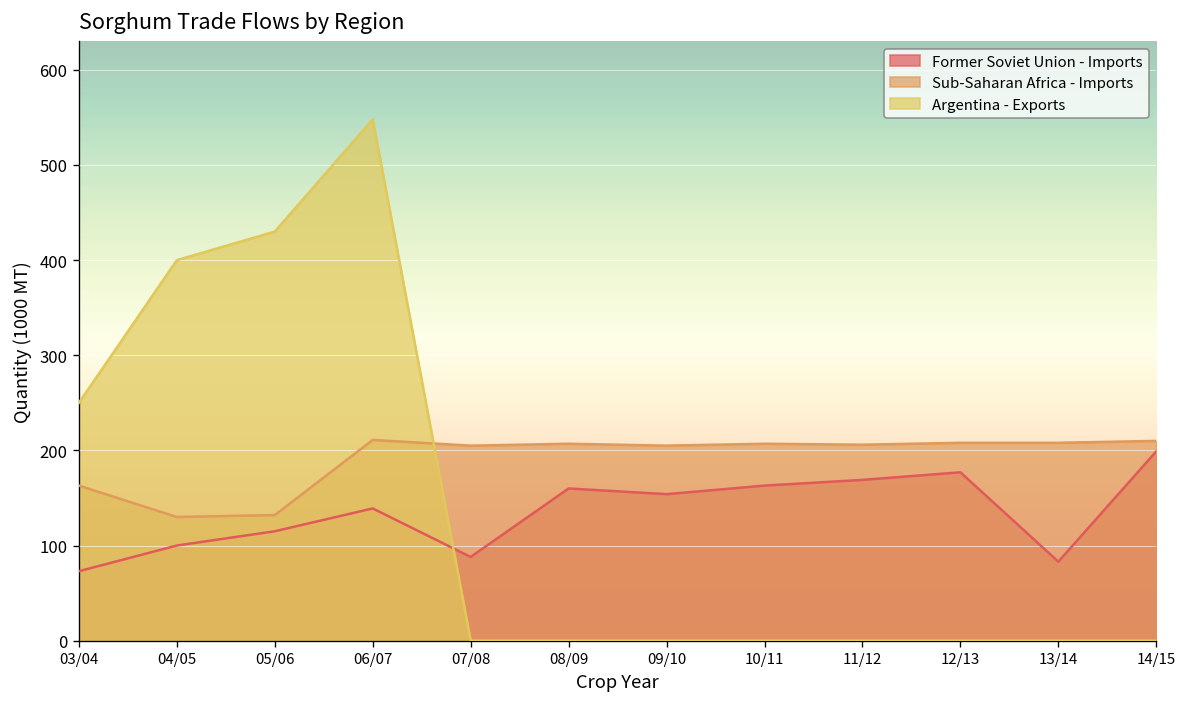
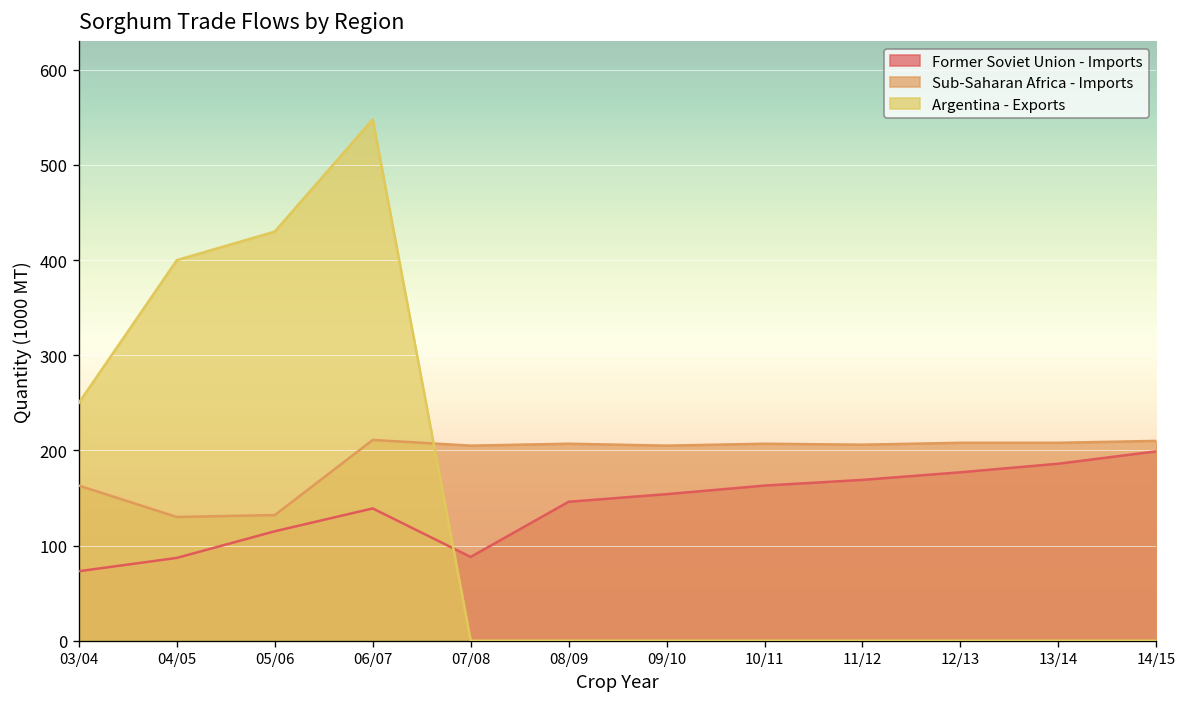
  {
    "Former Soviet Union - Imports": {
      "03/04": 70,
-     "04/05": 100,
+     "04/05": 90,
      "05/06": 120,
      "06/07": 140,
      "07/08": 90,
-     "08/09": 160,
+     "08/09": 150,
      "09/10": 150,
      "10/11": 160,
      "11/12": 170,
      "12/13": 180,
-     "13/14": 80,
+     "13/14": 190,
      "14/15": 200
    }
  }
